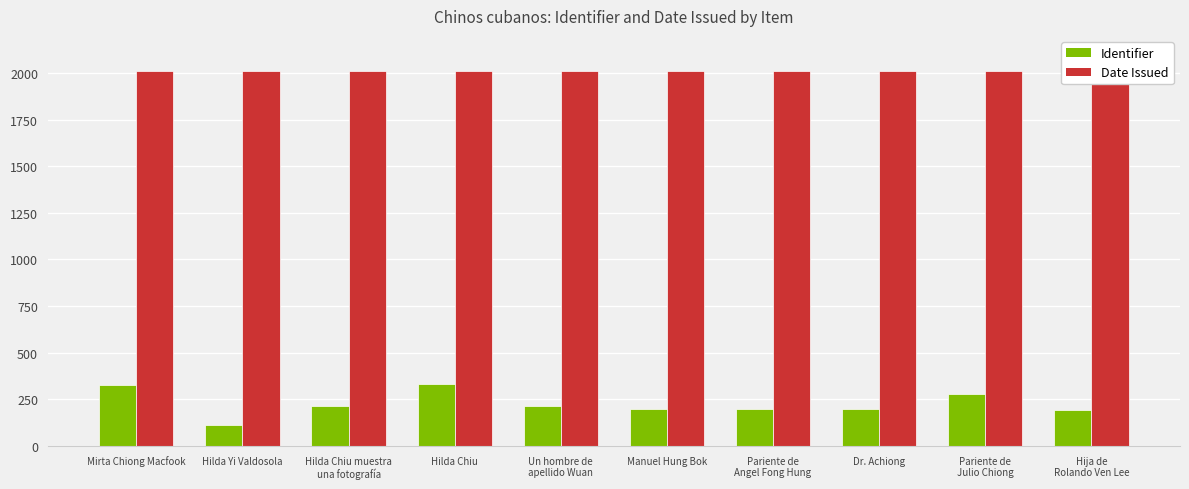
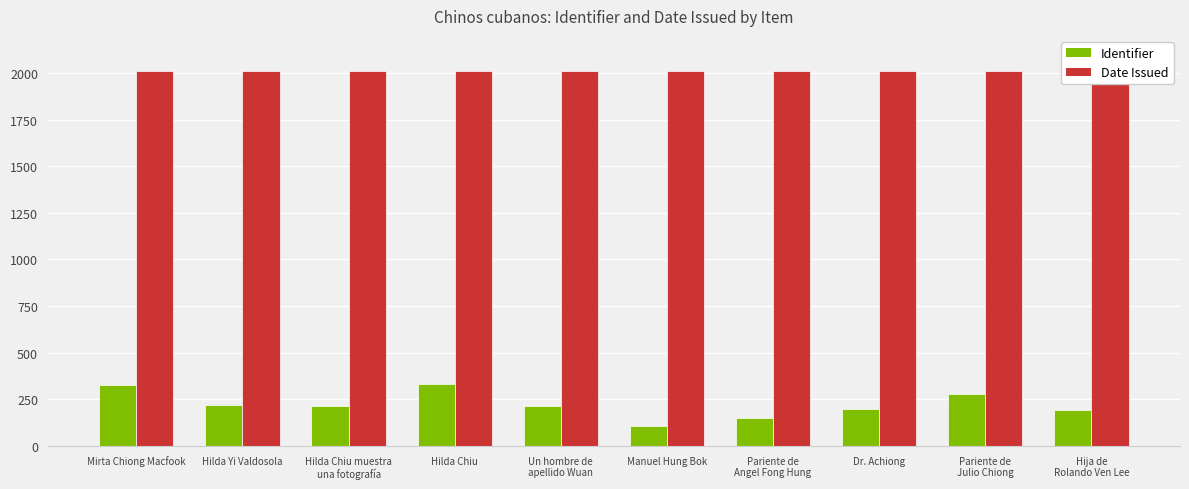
  {
    "Identifier": {
      "Mirta Chiong Macfook": 330,
-     "Hilda Yi Valdosola": 110,
+     "Hilda Yi Valdosola": 220,
      "Hilda Chiu muestra una fotografía": 220,
      "Hilda Chiu": 330,
      "Un hombre de apellido Wuan": 210,
-     "Manuel Hung Bok": 200,
-     "Pariente de Angel Fong Hung": 200,
+     "Manuel Hung Bok": 110,
+     "Pariente de Angel Fong Hung": 150,
      "Dr. Achiong": 200,
      "Pariente de Julio Chiong": 280,
      "Hija de Rolando Ven Lee": 190
    },
    "Date Issued": {
      "Mirta Chiong Macfook": 2010,
      "Hilda Yi Valdosola": 2010,
      "Hilda Chiu muestra una fotografía": 2010,
      "Hilda Chiu": 2010,
      "Un hombre de apellido Wuan": 2010,
      "Manuel Hung Bok": 2010,
      "Pariente de Angel Fong Hung": 2010,
      "Dr. Achiong": 2010,
      "Pariente de Julio Chiong": 2010
    }
  }
